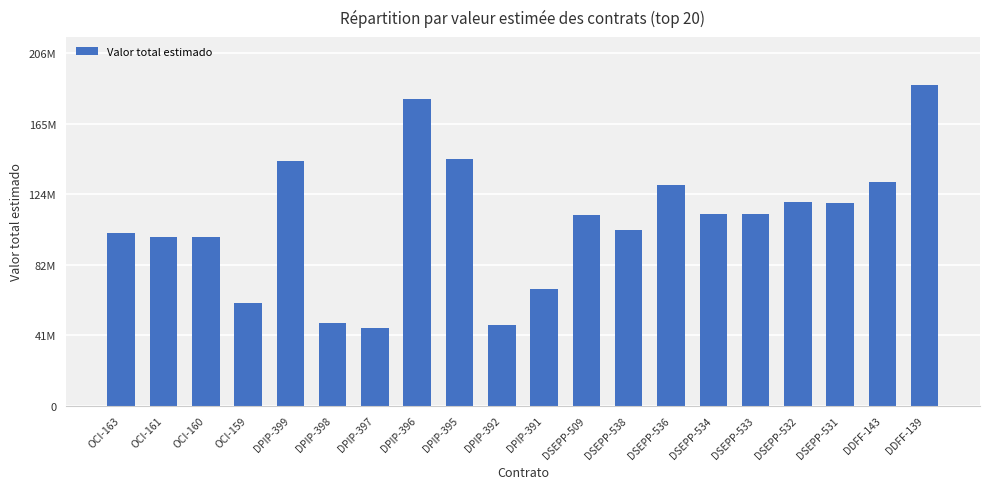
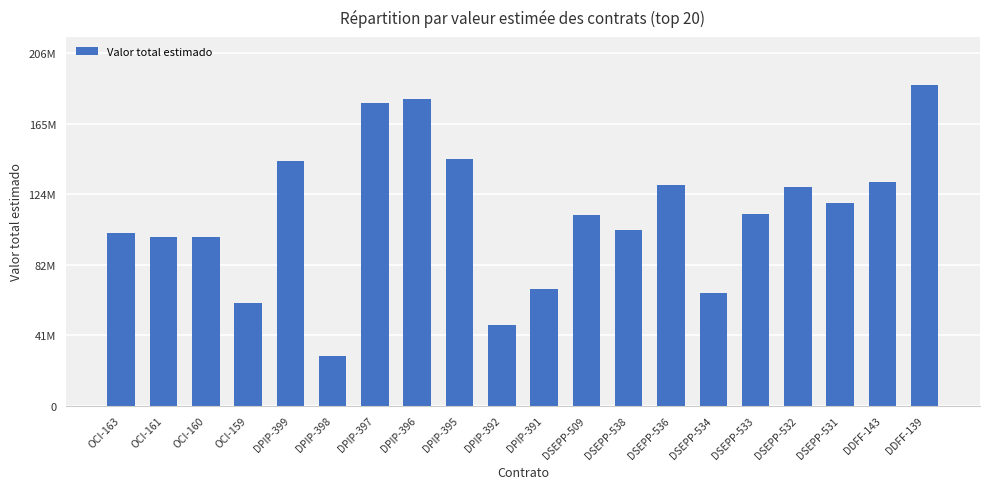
  {
    "OCI-163": 101000000,
    "OCI-161": 99000000,
    "OCI-160": 99000000,
    "OCI-159": 60000000,
    "DPIP-399": 143000000,
-   "DPIP-398": 49000000,
-   "DPIP-397": 46000000,
+   "DPIP-398": 29000000,
+   "DPIP-397": 178000000,
    "DPIP-396": 180000000,
    "DPIP-395": 145000000,
    "DPIP-392": 48000000,
    "DPIP-391": 69000000,
    "DSEPP-509": 112000000,
    "DSEPP-538": 103000000,
    "DSEPP-536": 129000000,
-   "DSEPP-534": 113000000,
+   "DSEPP-534": 66000000,
    "DSEPP-533": 113000000,
-   "DSEPP-532": 120000000,
+   "DSEPP-532": 128000000,
    "DSEPP-531": 119000000,
    "DDFF-143": 131000000,
    "DDFF-139": 188000000
  }
